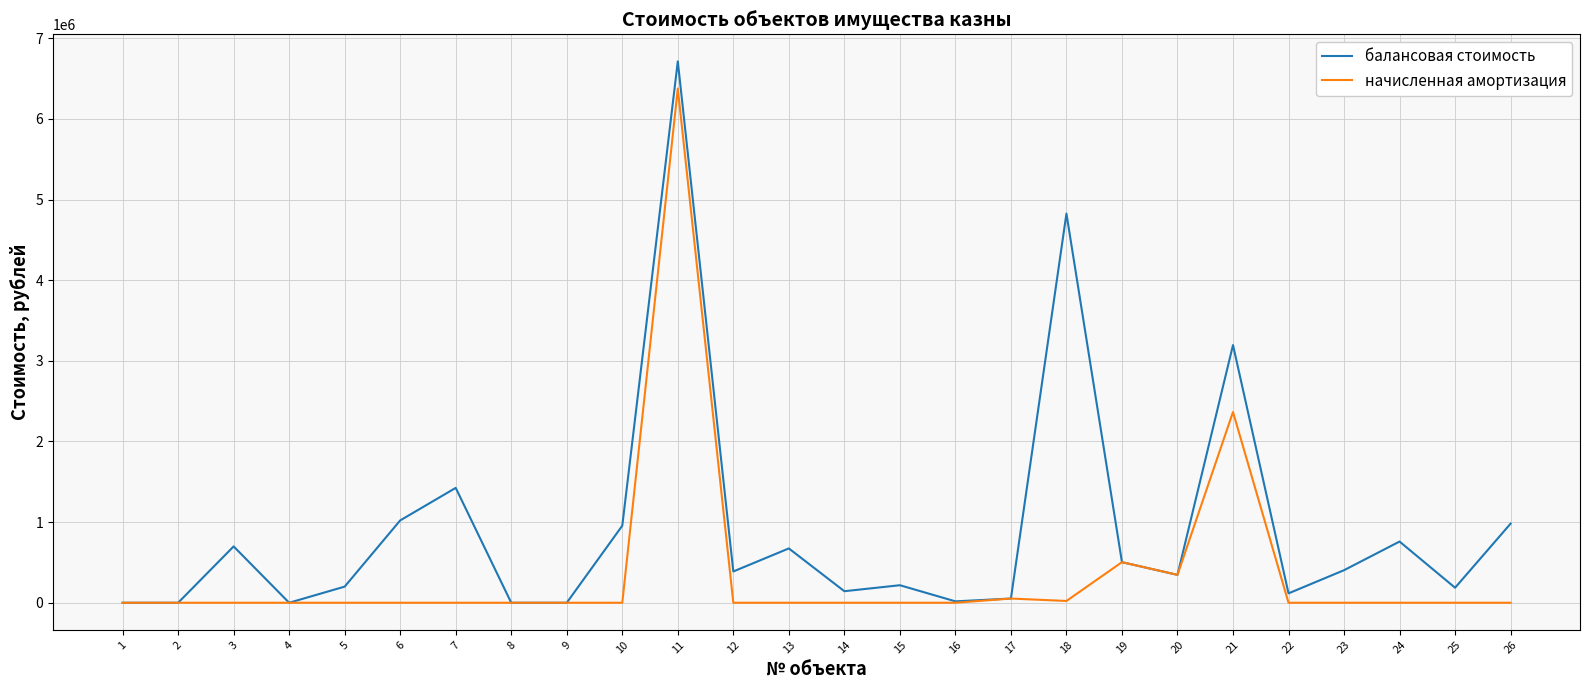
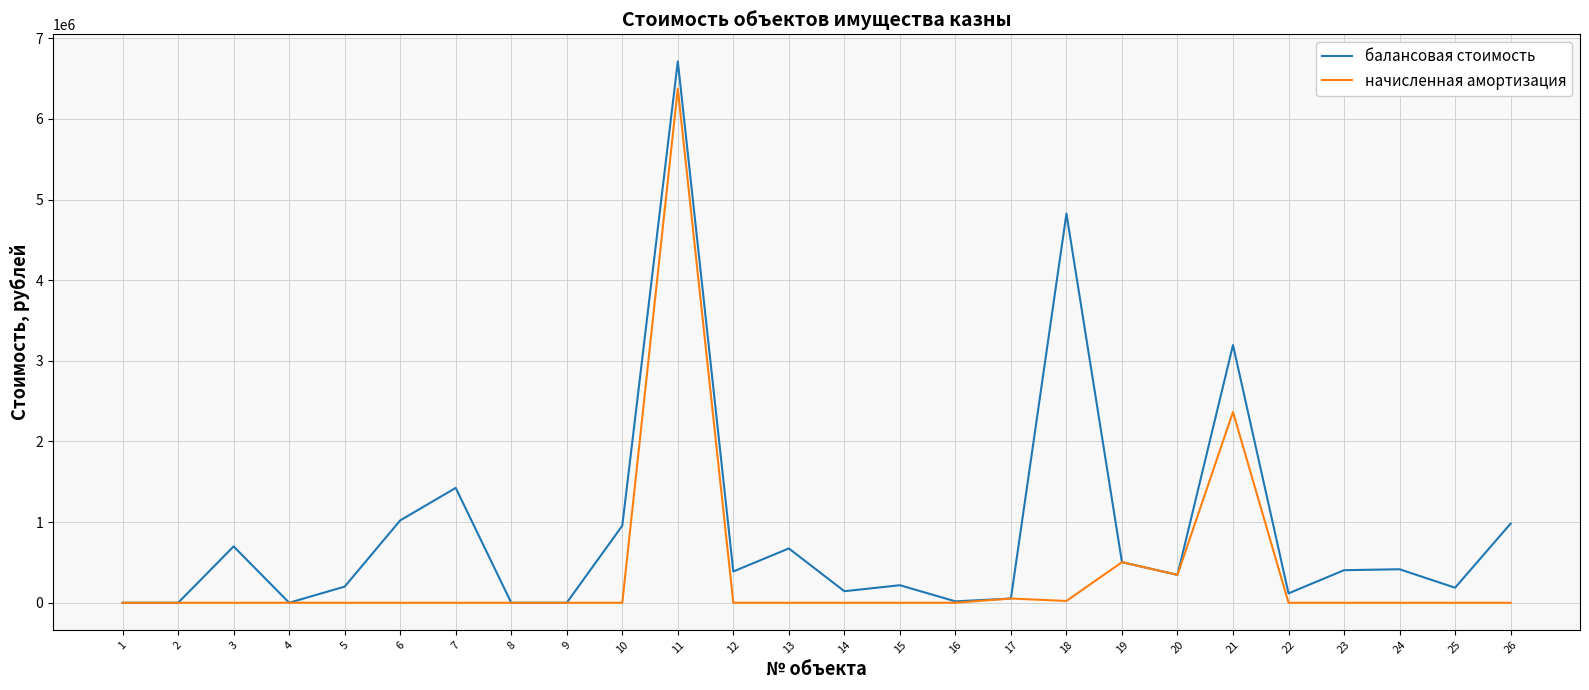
  {
    "балансовая стоимость": {
      "3": 700000,
      "5": 200000,
      "6": 1000000,
      "7": 1400000,
      "10": 1000000,
      "11": 6700000,
      "12": 400000,
      "13": 700000,
      "14": 100000,
      "15": 200000,
      "18": 4800000,
      "21": 3200000,
      "22": 100000,
      "23": 400000,
-     "24": 800000,
+     "24": 400000,
      "25": 200000,
      "26": 1000000
    },
    "начисленная амортизация": {
      "3": 0,
      "5": 0,
      "6": 0,
      "7": 0,
      "10": 0,
      "11": 6400000,
      "12": 0,
      "13": 0,
      "14": 0,
      "15": 0,
      "18": 0,
      "21": 2400000,
      "22": 0,
      "23": 0,
      "24": 0,
      "25": 0,
      "26": 0
    }
  }
